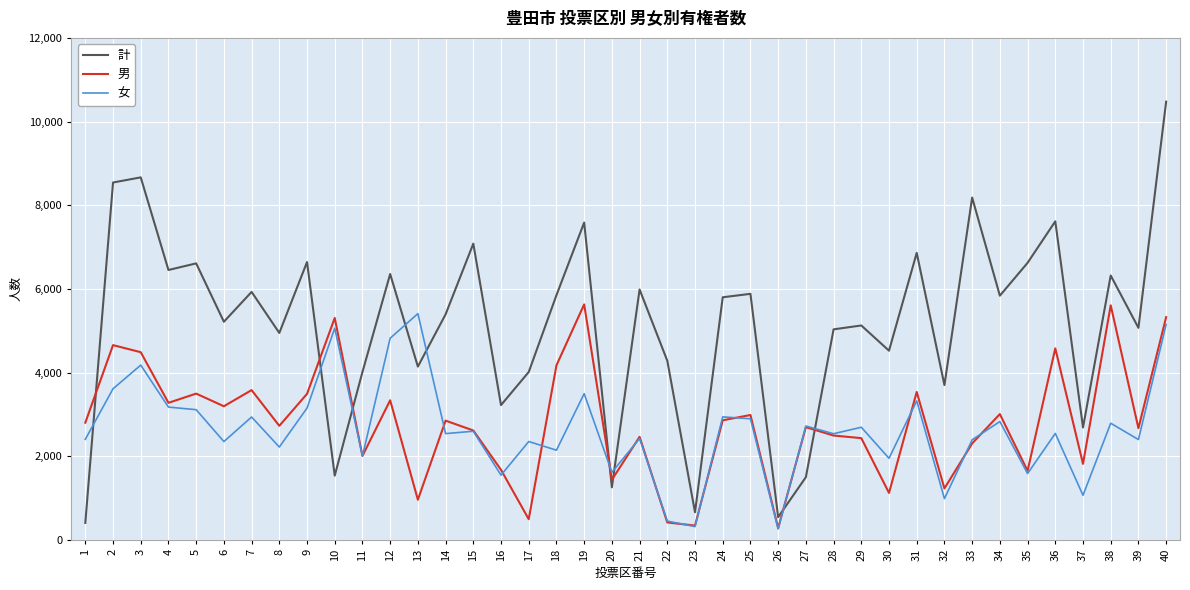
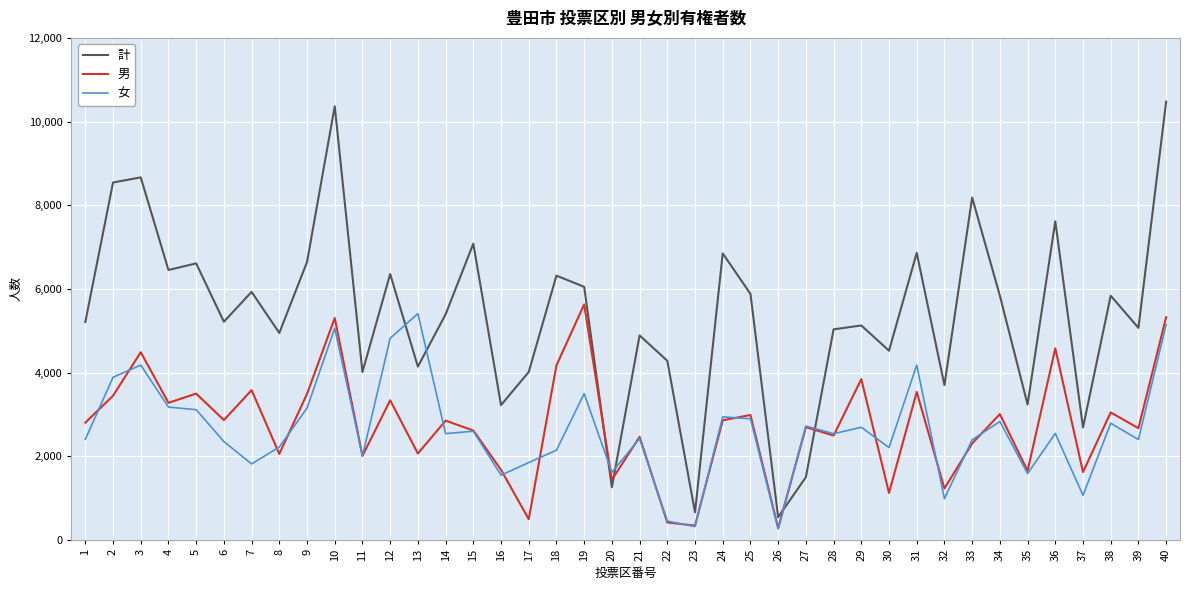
  {
    "計": {
-     "1": "400",
+     "1": "5,200",
      "2": "8,500",
      "3": "8,700",
      "4": "6,500",
      "5": "6,600",
      "6": "5,200",
      "7": "5,900",
      "8": "4,900",
      "9": "6,600",
-     "10": "1,500",
+     "10": "10,400",
      "11": "4,000",
      "12": "6,400",
      "13": "4,100",
      "14": "5,400",
      "15": "7,100",
      "16": "3,200",
      "17": "4,000",
-     "18": "5,900",
-     "19": "7,600",
+     "18": "6,300",
+     "19": "6,100",
      "20": "1,300",
-     "21": "6,000",
+     "21": "4,900",
      "22": "4,300",
      "23": "700",
-     "24": "5,800",
+     "24": "6,800",
      "25": "5,900",
      "26": "500",
      "27": "1,500",
      "28": "5,000",
      "29": "5,100",
      "30": "4,500",
      "31": "6,900",
      "32": "3,700",
      "33": "8,200",
      "34": "5,800",
-     "35": "6,600",
+     "35": "3,200",
      "36": "7,600",
      "37": "2,700",
-     "38": "6,300",
+     "38": "5,800",
      "39": "5,100",
      "40": "10,500"
    },
    "男": {
      "1": "2,800",
-     "2": "4,700",
+     "2": "3,400",
      "3": "4,500",
      "4": "3,300",
      "5": "3,500",
-     "6": "3,200",
+     "6": "2,900",
      "7": "3,600",
-     "8": "2,700",
+     "8": "2,100",
      "9": "3,500",
      "10": "5,300",
      "12": "3,300",
-     "13": "1,000",
+     "13": "2,100",
      "14": "2,900",
      "16": "1,700",
      "17": "500",
      "18": "4,200",
      "19": "5,600",
      "20": "1,400",
      "24": "2,900",
      "25": "3,000",
-     "29": "2,400",
+     "29": "3,800",
      "30": "1,100",
      "31": "3,500",
      "32": "1,200",
      "33": "2,300",
      "34": "3,000",
      "35": "1,700",
      "36": "4,600",
-     "37": "1,800",
-     "38": "5,600",
+     "37": "1,600",
+     "38": "3,000",
      "39": "2,700",
      "40": "5,300"
    },
    "女": {
      "1": "2,400",
-     "2": "3,600",
+     "2": "3,900",
      "3": "4,200",
      "4": "3,200",
      "5": "3,100",
      "6": "2,400",
-     "7": "2,900",
+     "7": "1,800",
      "8": "2,200",
      "9": "3,200",
      "10": "5,100",
      "12": "4,800",
      "13": "5,400",
      "14": "2,500",
      "16": "1,500",
-     "17": "2,400",
+     "17": "1,800",
      "18": "2,100",
      "19": "3,500",
      "20": "1,600",
      "24": "2,900",
      "25": "2,900",
      "29": "2,700",
-     "30": "2,000",
-     "31": "3,300",
+     "30": "2,200",
+     "31": "4,200",
      "32": "1,000",
      "33": "2,400",
      "34": "2,800",
      "35": "1,600",
      "36": "2,500",
      "37": "1,100",
      "38": "2,800",
      "39": "2,400",
      "40": "5,200"
    }
  }
